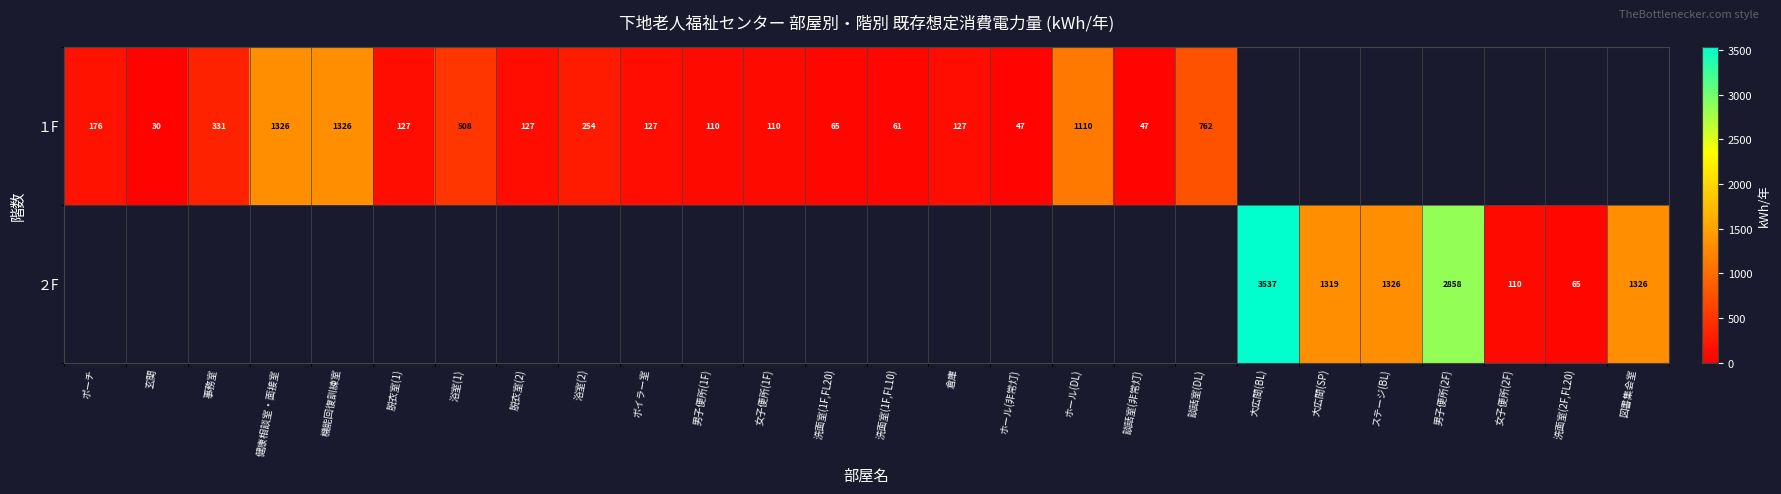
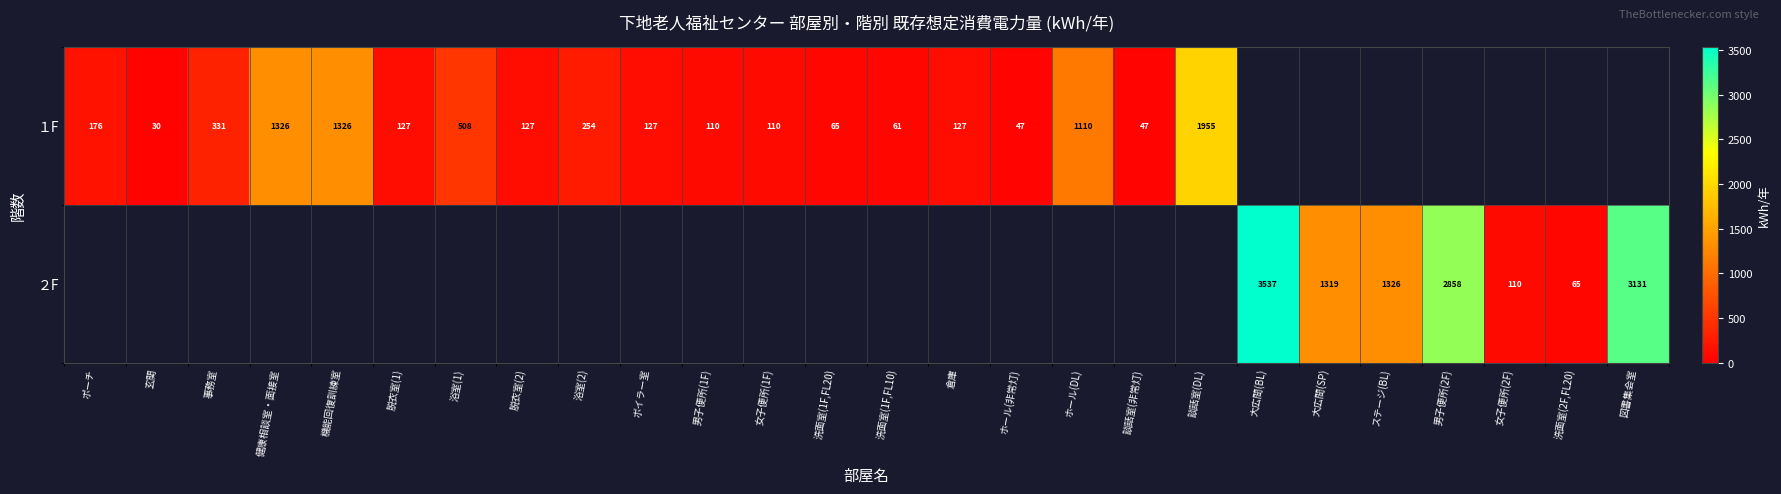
  {
    "１F": {
      "ポーチ": 176,
      "玄関": 30,
      "事務室": 331,
      "健康相談室・面接室": 1326,
      "機能回復訓練室": 1326,
      "脱衣室(1)": 127,
      "浴室(1)": 508,
      "脱衣室(2)": 127,
      "浴室(2)": 254,
      "ボイラー室": 127,
      "男子便所(1F)": 110,
      "女子便所(1F)": 110,
      "洗面室(1F,FL20)": 65,
      "洗面室(1F,FL10)": 61,
      "倉庫": 127,
      "ホール(非常灯)": 47,
      "ホール(DL)": 1110,
      "談話室(非常灯)": 47,
-     "談話室(DL)": 762
+     "談話室(DL)": 1955
    },
    "２F": {
      "大広間(BL)": 3537,
      "大広間(SP)": 1319,
      "ステージ(BL)": 1326,
      "男子便所(2F)": 2858,
      "女子便所(2F)": 110,
      "洗面室(2F,FL20)": 65,
-     "図書集会室": 1326
+     "図書集会室": 3131
    }
  }
